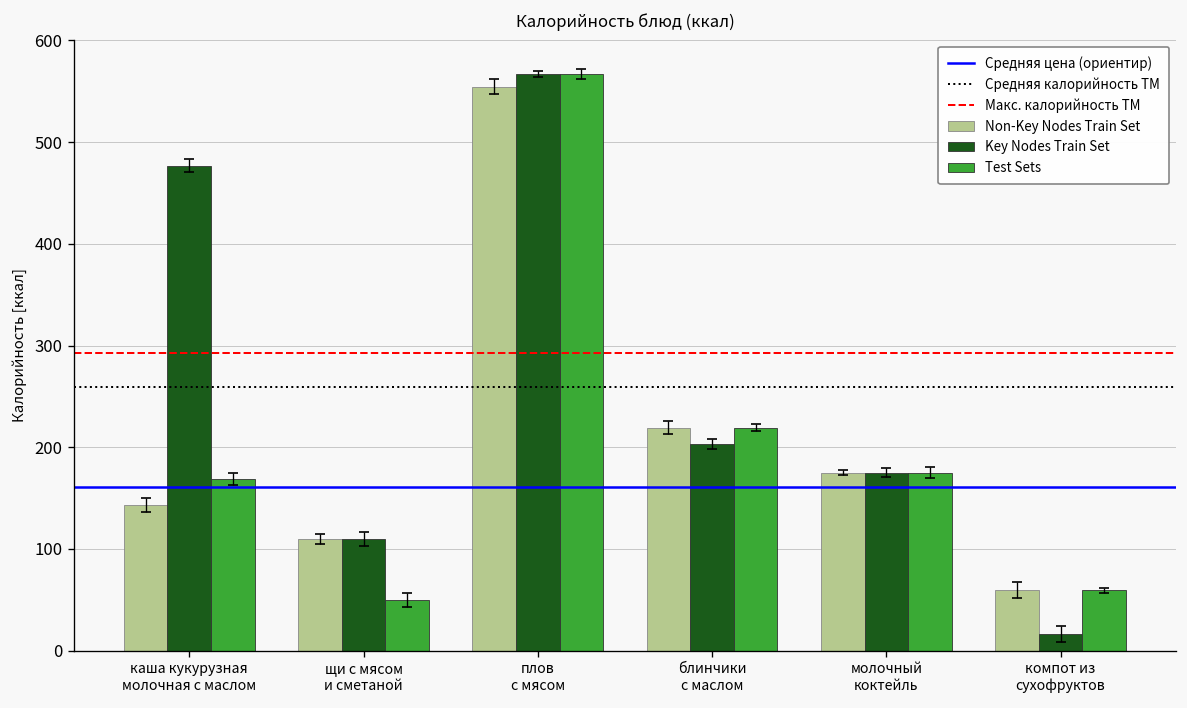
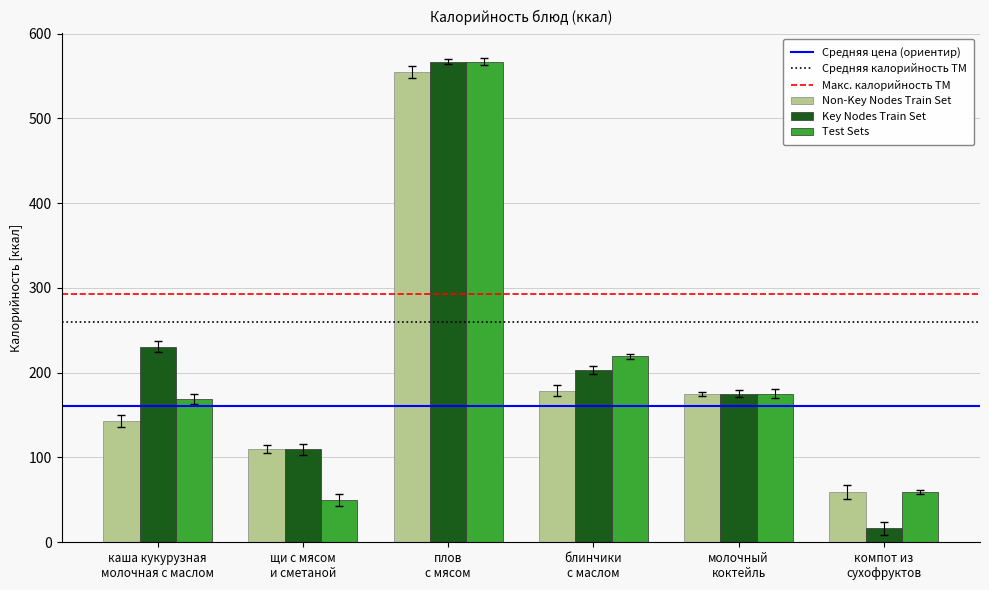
  {
    "Non-Key Nodes Train Set": {
      "каша кукурузная молочная с маслом": 140,
      "щи с мясом и сметаной": 110,
      "плов с мясом": 550,
-     "блинчики с маслом": 220,
+     "блинчики с маслом": 180,
      "молочный коктейль": 180,
      "компот из сухофруктов": 60
    },
    "Key Nodes Train Set": {
-     "каша кукурузная молочная с маслом": 480,
+     "каша кукурузная молочная с маслом": 230,
      "щи с мясом и сметаной": 110,
      "плов с мясом": 570,
      "блинчики с маслом": 200,
      "молочный коктейль": 180,
      "компот из сухофруктов": 20
    },
    "Test Sets": {
      "каша кукурузная молочная с маслом": 170,
      "щи с мясом и сметаной": 50,
      "плов с мясом": 570,
      "блинчики с маслом": 220,
      "молочный коктейль": 180,
      "компот из сухофруктов": 60
    }
  }
